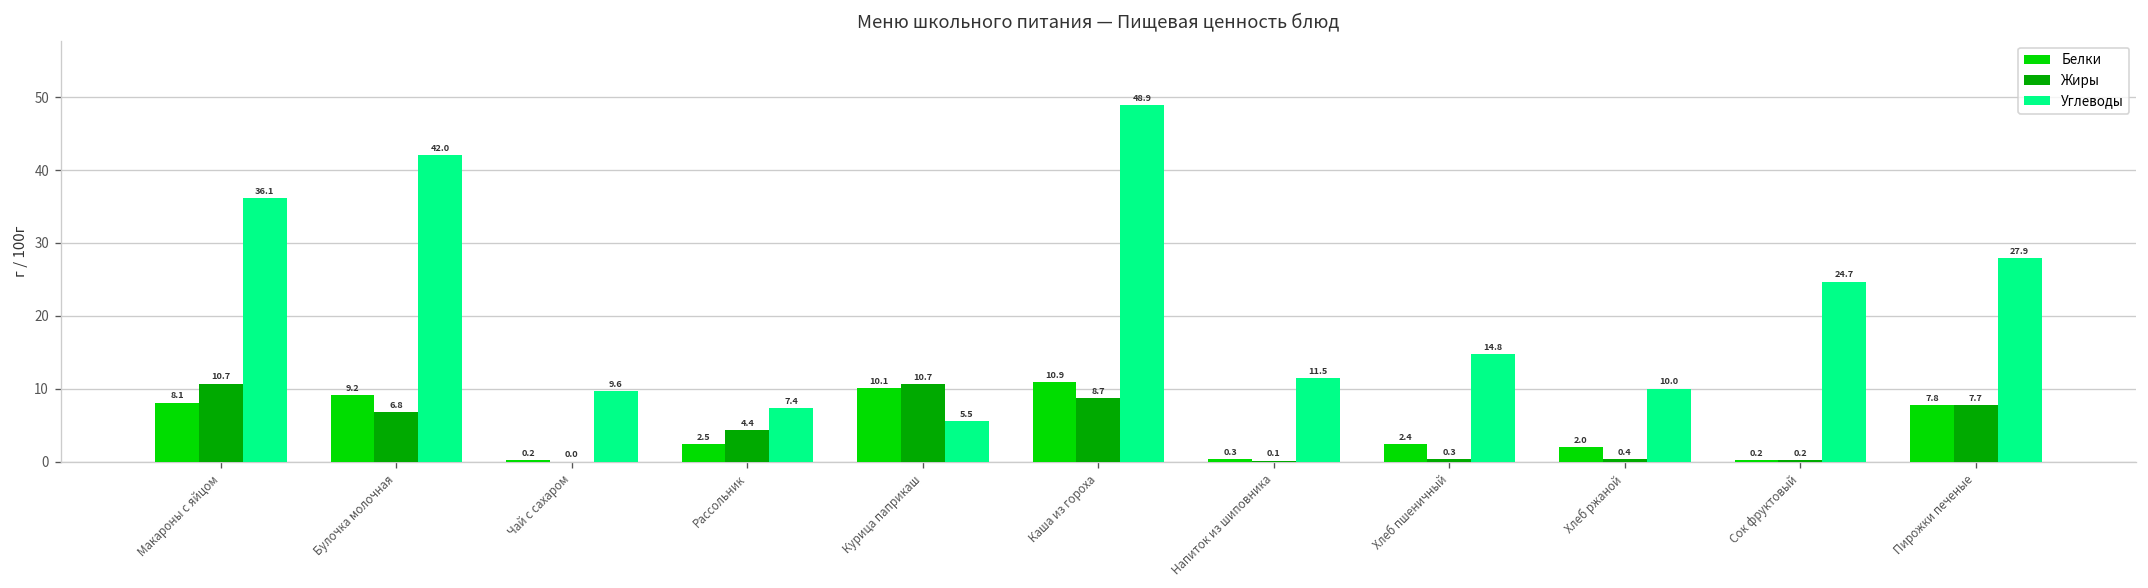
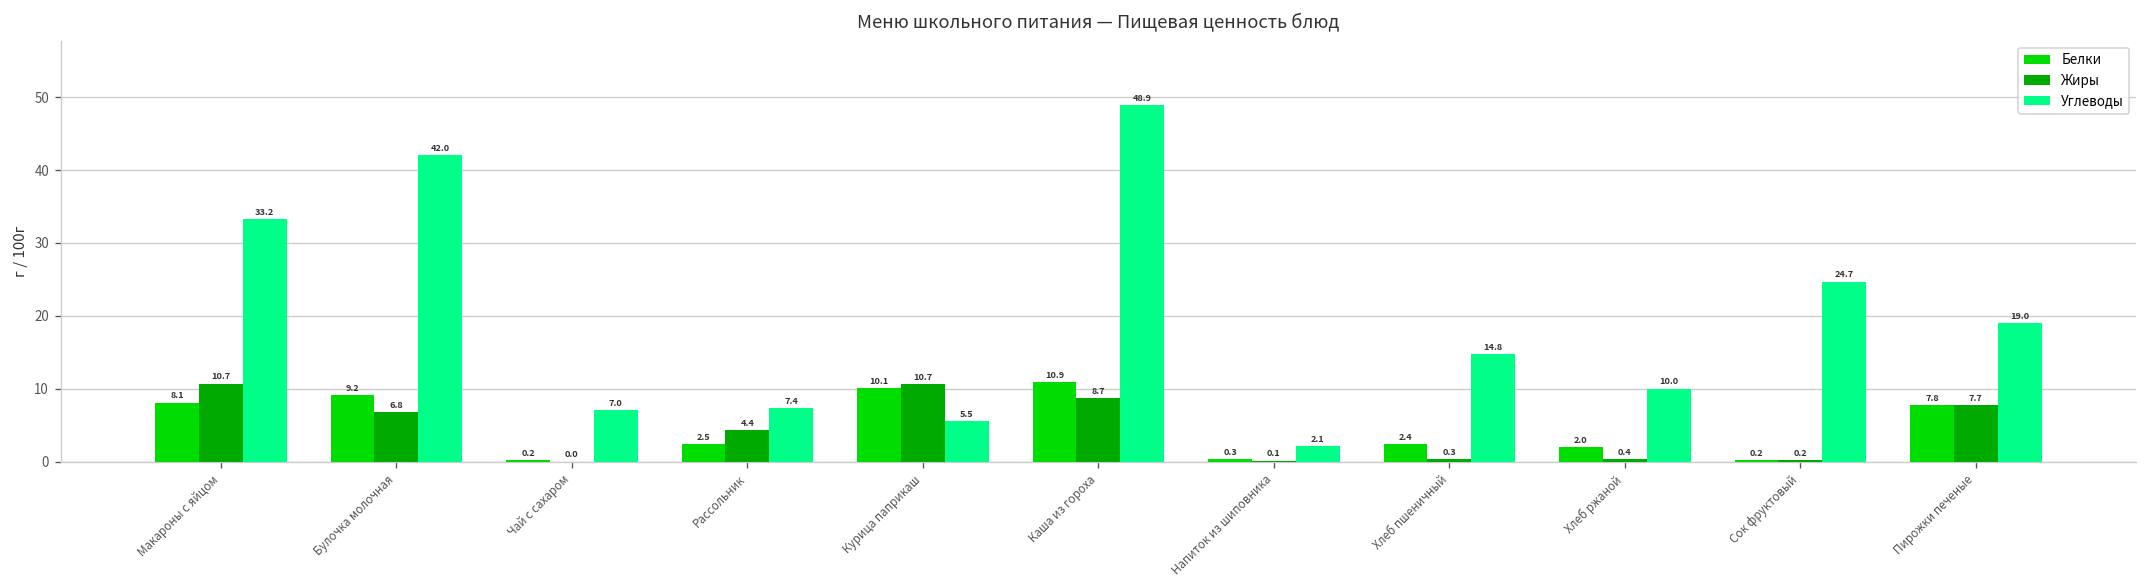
  {
    "Углеводы": {
-     "Макароны с яйцом": 36.1,
+     "Макароны с яйцом": 33.2,
      "Булочка молочная": 42.0,
-     "Чай с сахаром": 9.6,
+     "Чай с сахаром": 7.0,
      "Рассольник": 7.4,
      "Курица паприкаш": 5.5,
      "Каша из гороха": 48.9,
-     "Напиток из шиповника": 11.5,
+     "Напиток из шиповника": 2.1,
      "Хлеб пшеничный": 14.8,
      "Хлеб ржаной": 10.0,
      "Сок фруктовый": 24.7,
-     "Пирожки печеные": 27.9
+     "Пирожки печеные": 19.0
    }
  }
